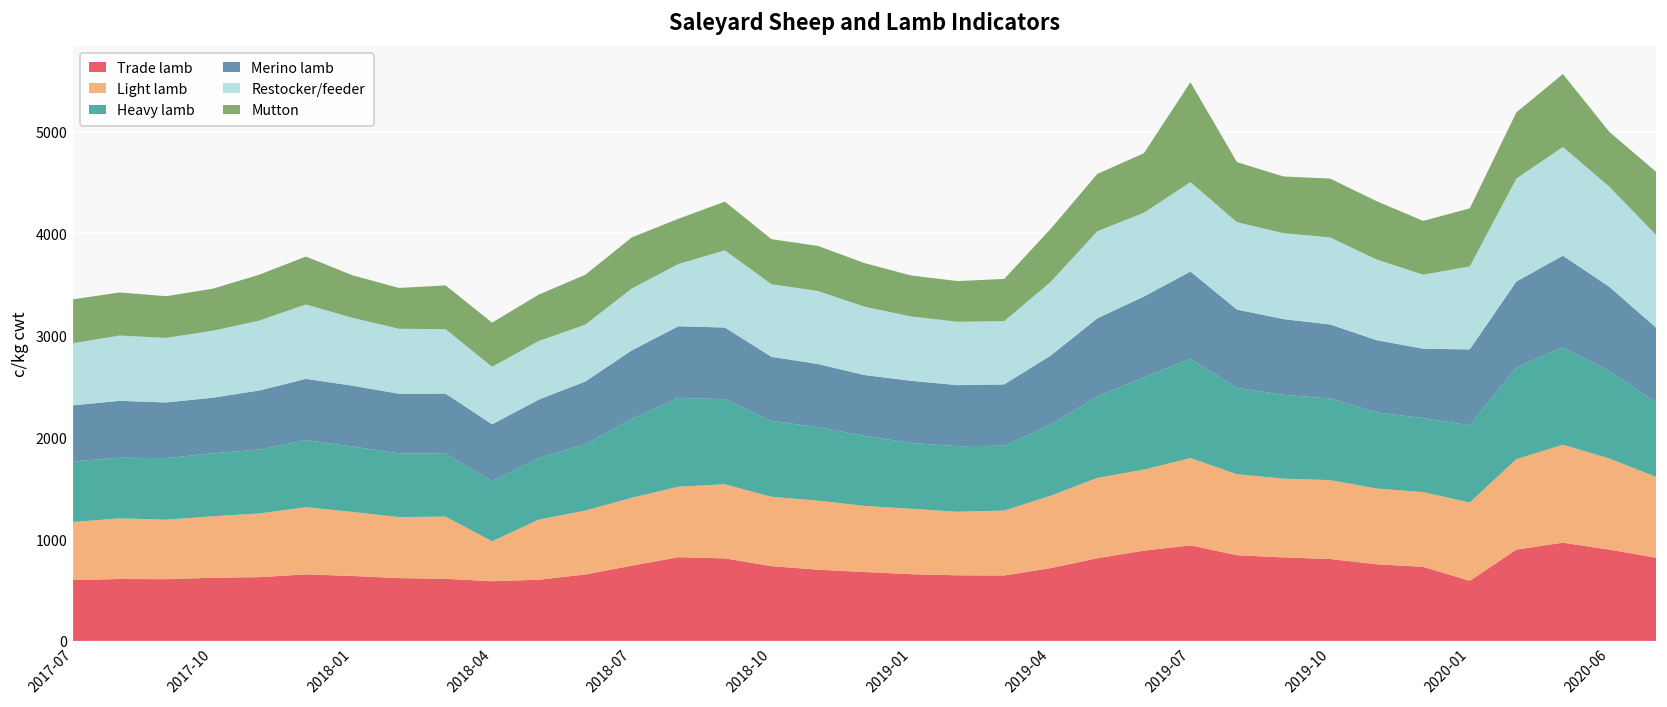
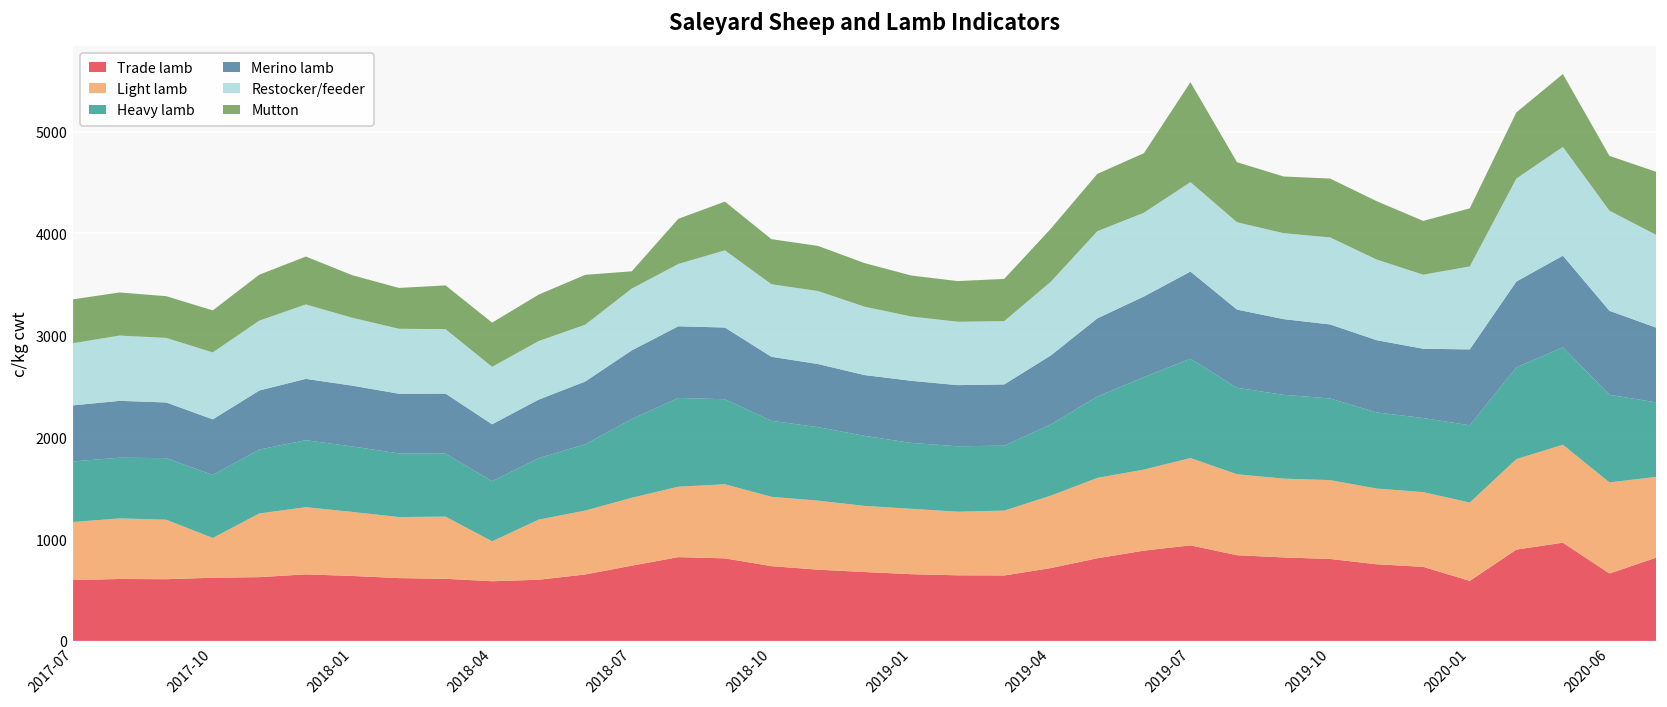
  {
    "Trade lamb": {
      "2017-07": 600,
      "2017-10": 600,
      "2018-01": 600,
      "2018-04": 600,
      "2018-07": 700,
      "2018-10": 700,
      "2019-01": 700,
      "2019-04": 700,
      "2019-07": 900,
      "2019-10": 800,
      "2020-01": 600,
-     "2020-06": 900
+     "2020-06": 700
    },
    "Light lamb": {
      "2017-07": 600,
-     "2017-10": 600,
+     "2017-10": 400,
      "2018-01": 600,
      "2018-04": 400,
      "2018-07": 700,
      "2018-10": 700,
      "2019-01": 600,
      "2019-04": 700,
      "2019-07": 900,
      "2019-10": 800,
      "2020-01": 800,
      "2020-06": 900
    },
    "Restocker/feeder": {
      "2017-07": 600,
      "2017-10": 700,
      "2018-01": 700,
      "2018-04": 600,
      "2018-07": 600,
      "2018-10": 700,
      "2019-01": 600,
      "2019-04": 700,
      "2019-07": 900,
      "2019-10": 900,
      "2020-01": 800,
      "2020-06": 1000
    },
    "Mutton": {
      "2017-07": 400,
      "2017-10": 400,
      "2018-01": 400,
      "2018-04": 400,
-     "2018-07": 500,
+     "2018-07": 200,
      "2018-10": 400,
      "2019-01": 400,
      "2019-04": 500,
      "2019-07": 1000,
      "2019-10": 600,
      "2020-01": 600,
      "2020-06": 500
    }
  }
